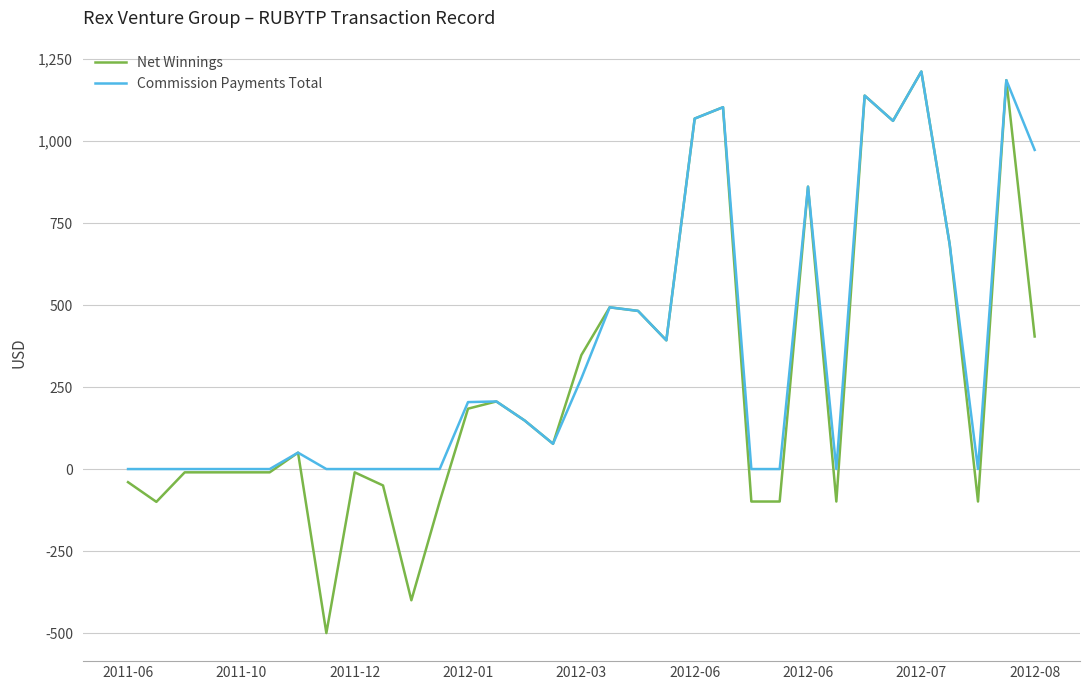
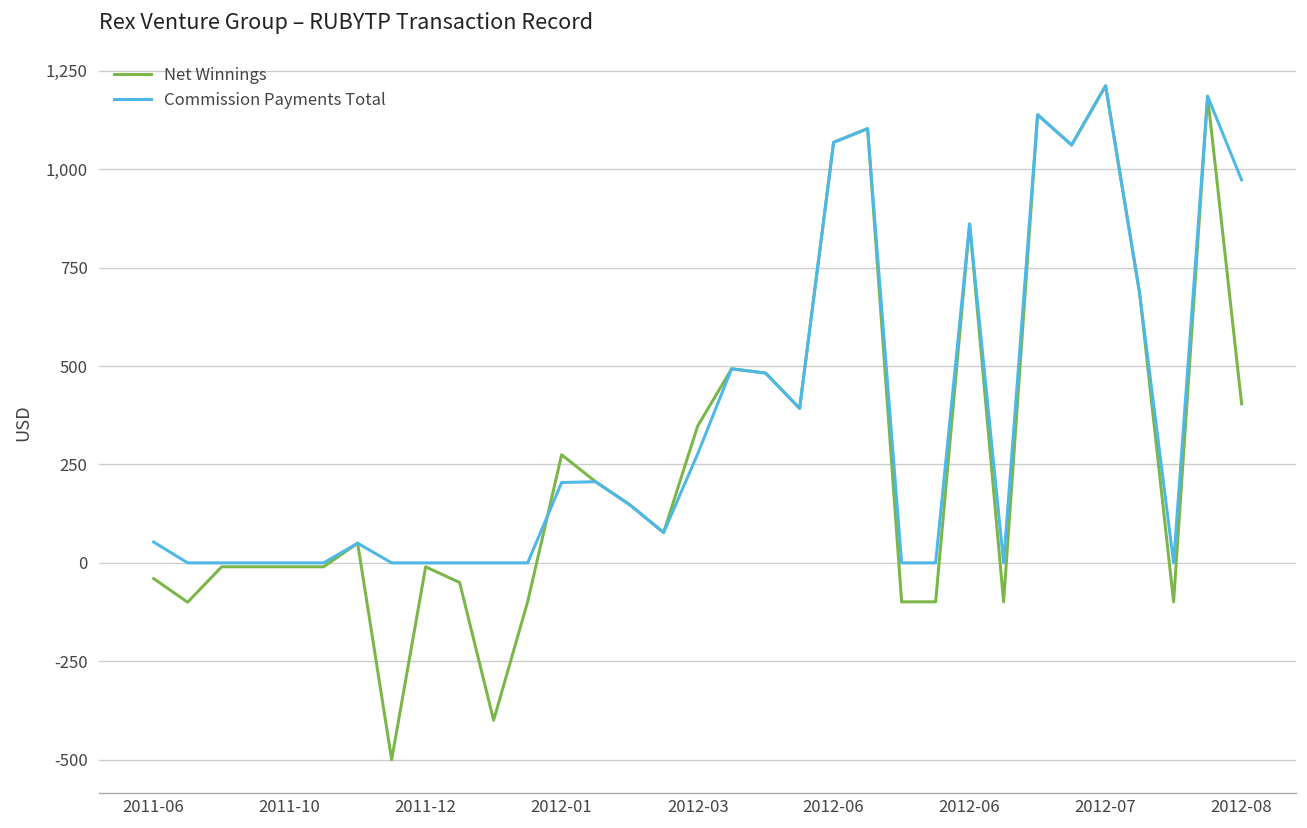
  {
    "Net Winnings": {
      "2011-06": -40,
      "2011-10": -10,
      "2011-12": -10,
-     "2012-01": 180,
+     "2012-01": 270,
      "2012-03": 350,
      "2012-08": 400
    },
    "Commission Payments Total": {
-     "2011-06": 0,
+     "2011-06": 50,
      "2011-10": 0,
      "2011-12": 0,
      "2012-01": 200,
      "2012-03": 280,
      "2012-08": 970
    }
  }
